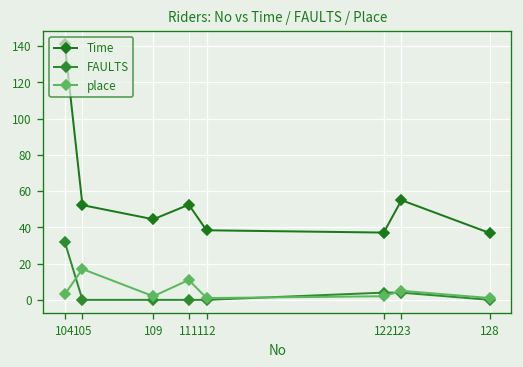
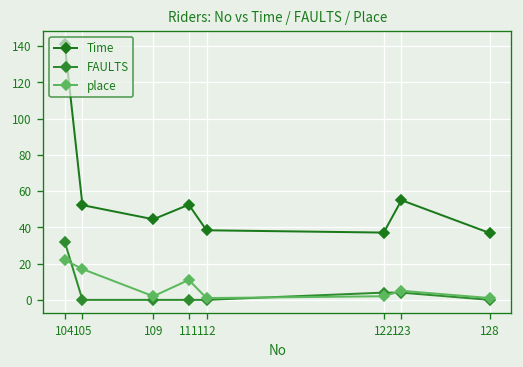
  {
    "place": {
-     "104": 3,
+     "104": 22,
      "105": 17,
      "109": 2,
      "111": 11,
      "122": 2
    }
  }
